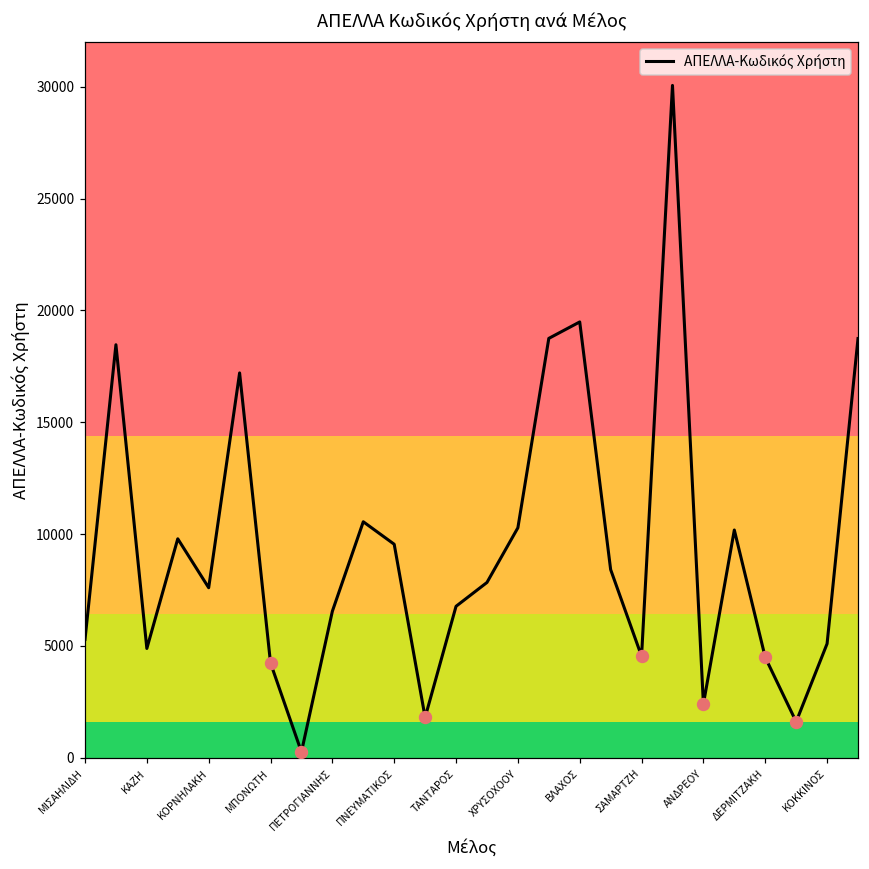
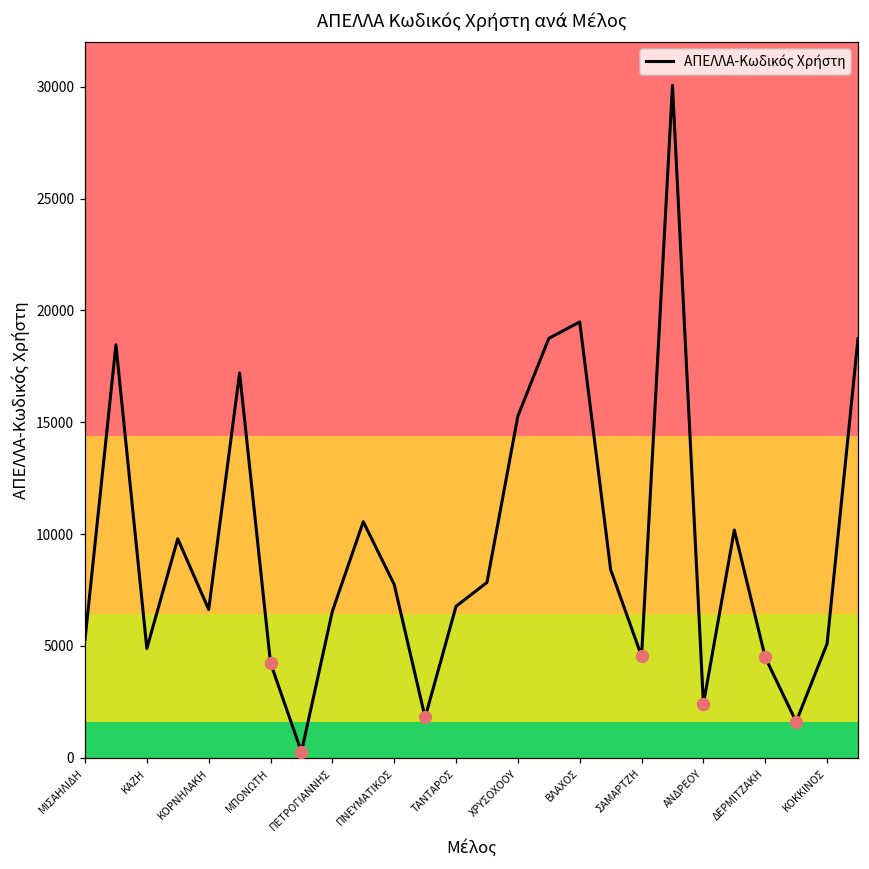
  {
    "ΑΠΕΛΛΑ-Κωδικός Χρήστη": {
      "ΜΙΣΑΗΛΙΔΗ": 5300,
      "ΚΑΖΗ": 4900,
-     "ΚΟΡΝΗΛΑΚΗ": 7600,
+     "ΚΟΡΝΗΛΑΚΗ": 6600,
      "ΠΕΤΡΟΓΙΑΝΝΗΣ": 6500,
-     "ΠΝΕΥΜΑΤΙΚΟΣ": 9500,
+     "ΠΝΕΥΜΑΤΙΚΟΣ": 7700,
      "ΤΑΝΤΑΡΟΣ": 6800,
-     "ΧΡΥΣΟΧΟΟΥ": 10300,
+     "ΧΡΥΣΟΧΟΟΥ": 15300,
      "ΒΛΑΧΟΣ": 19500,
      "ΚΟΚΚΙΝΟΣ": 5100
    }
  }
